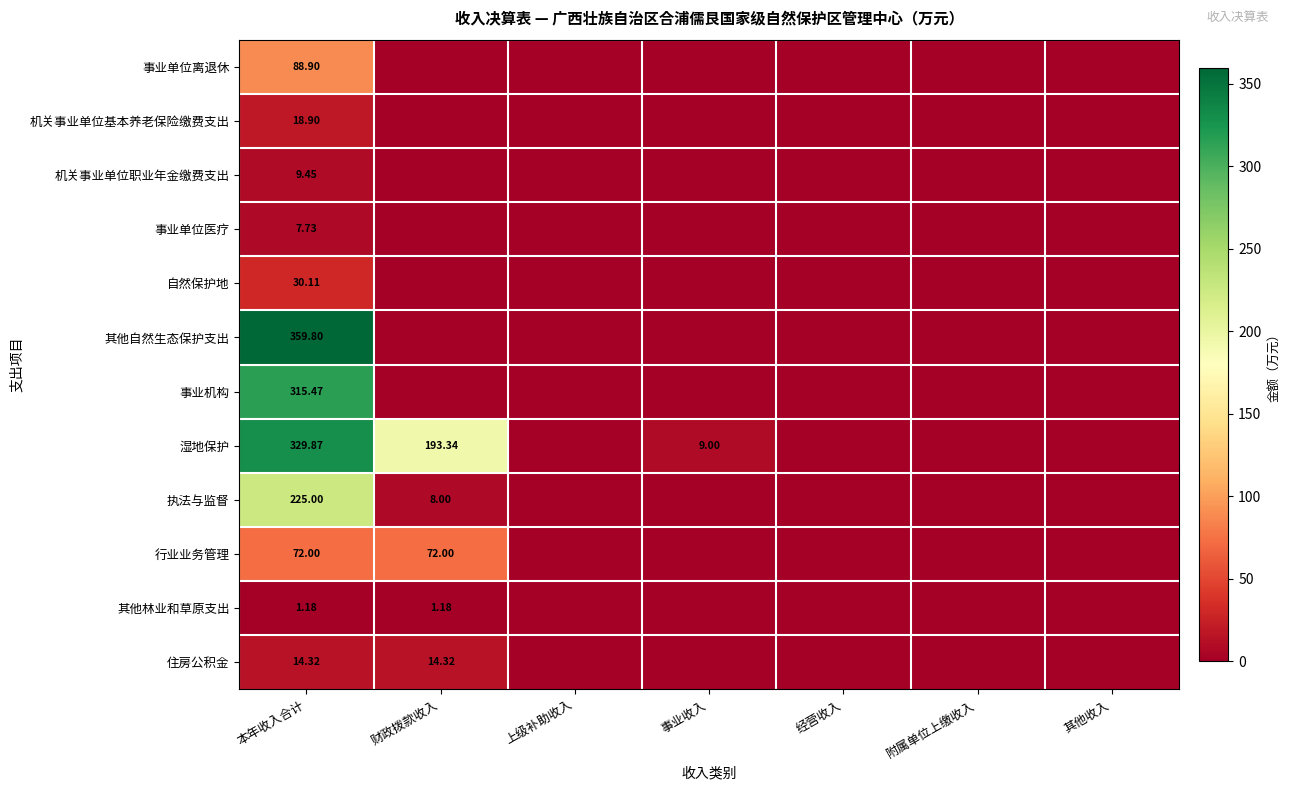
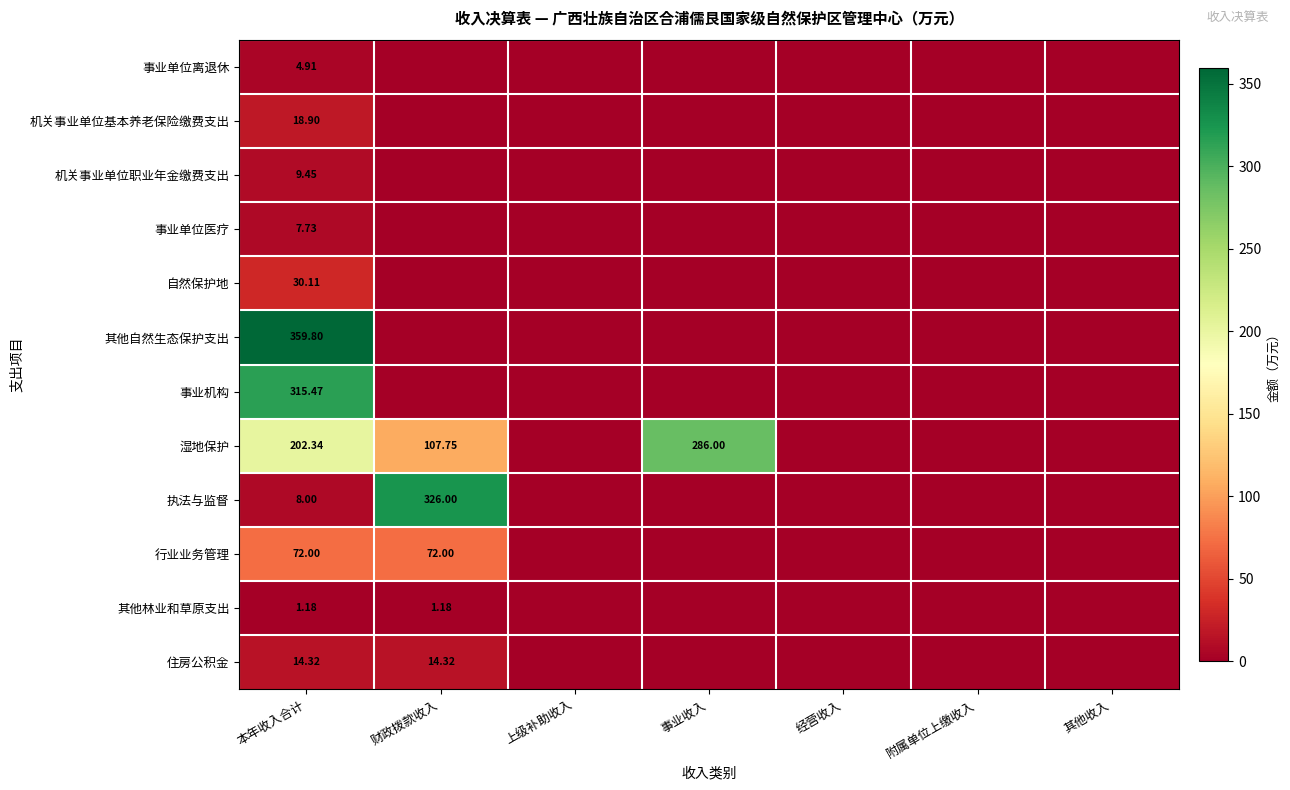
  {
    "事业单位离退休": {
-     "本年收入合计": 88.90
+     "本年收入合计": 4.91
    },
    "机关事业单位基本养老保险缴费支出": {
      "本年收入合计": 18.90
    },
    "机关事业单位职业年金缴费支出": {
      "本年收入合计": 9.45
    },
    "事业单位医疗": {
      "本年收入合计": 7.73
    },
    "自然保护地": {
      "本年收入合计": 30.11
    },
    "其他自然生态保护支出": {
      "本年收入合计": 359.80
    },
    "事业机构": {
      "本年收入合计": 315.47
    },
    "湿地保护": {
-     "本年收入合计": 329.87,
-     "财政拨款收入": 193.34,
-     "事业收入": 9.00
+     "本年收入合计": 202.34,
+     "财政拨款收入": 107.75,
+     "事业收入": 286.00
    },
    "执法与监督": {
-     "本年收入合计": 225.00,
-     "财政拨款收入": 8.00
+     "本年收入合计": 8.00,
+     "财政拨款收入": 326.00
    },
    "行业业务管理": {
      "本年收入合计": 72.00,
      "财政拨款收入": 72.00
    },
    "其他林业和草原支出": {
      "本年收入合计": 1.18,
      "财政拨款收入": 1.18
    },
    "住房公积金": {
      "本年收入合计": 14.32,
      "财政拨款收入": 14.32
    }
  }
